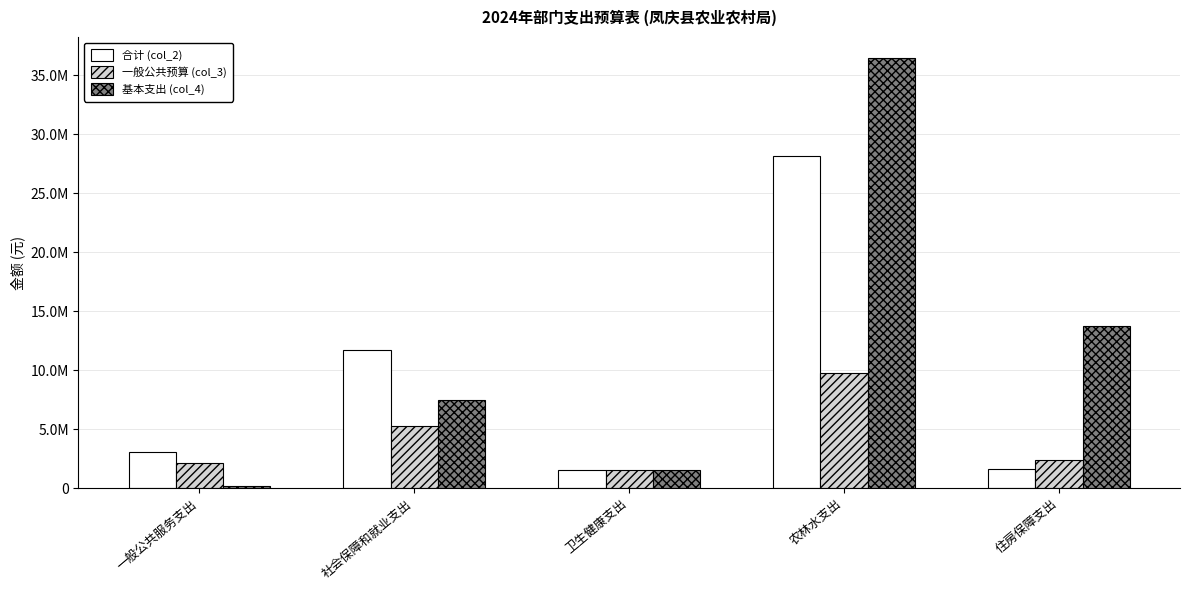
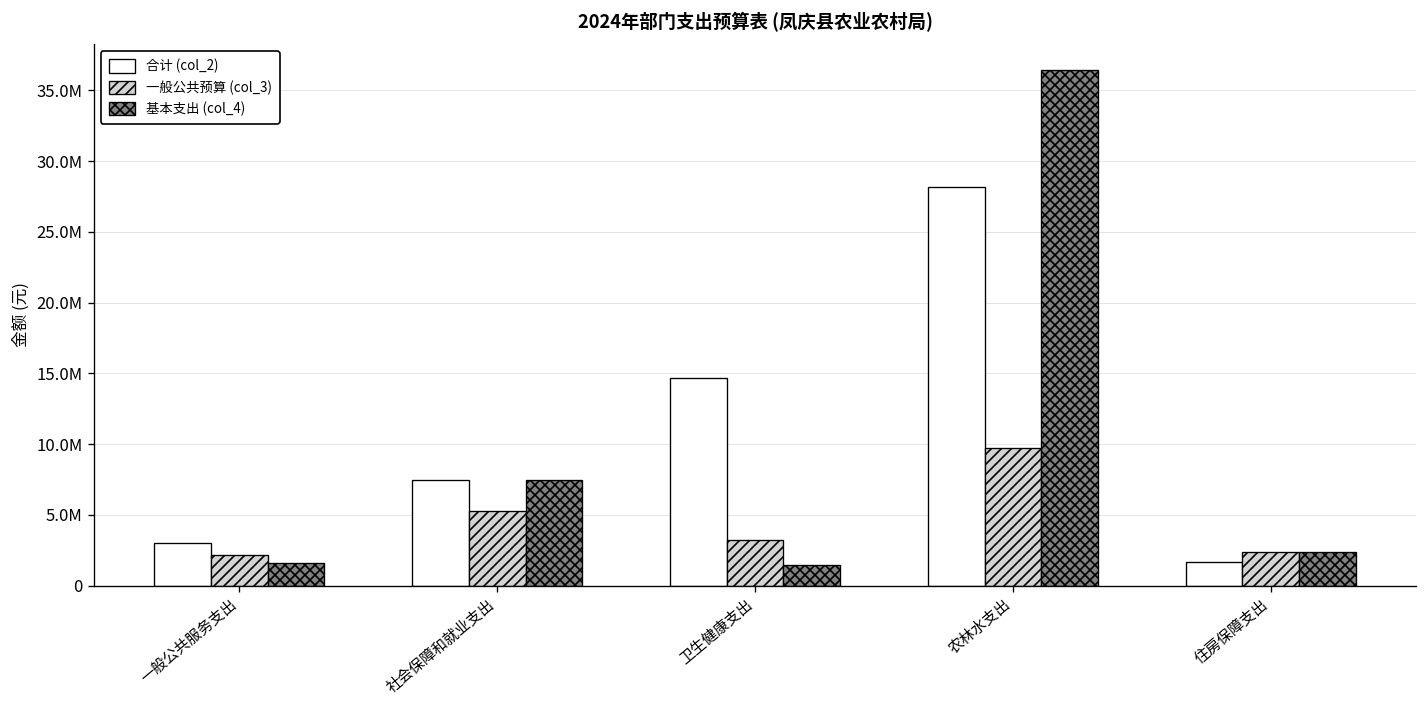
  {
    "合计 (col_2)": {
      "一般公共服务支出": 3000000,
-     "社会保障和就业支出": 11700000,
-     "卫生健康支出": 1500000,
+     "社会保障和就业支出": 7500000,
+     "卫生健康支出": 14700000,
      "农林水支出": 28100000,
      "住房保障支出": 1700000
    },
    "一般公共预算 (col_3)": {
      "一般公共服务支出": 2100000,
      "社会保障和就业支出": 5300000,
-     "卫生健康支出": 1500000,
+     "卫生健康支出": 3200000,
      "农林水支出": 9700000,
      "住房保障支出": 2400000
    },
    "基本支出 (col_4)": {
-     "一般公共服务支出": 100000,
+     "一般公共服务支出": 1600000,
      "社会保障和就业支出": 7500000,
      "卫生健康支出": 1500000,
      "农林水支出": 36400000,
-     "住房保障支出": 13800000
+     "住房保障支出": 2400000
    }
  }
